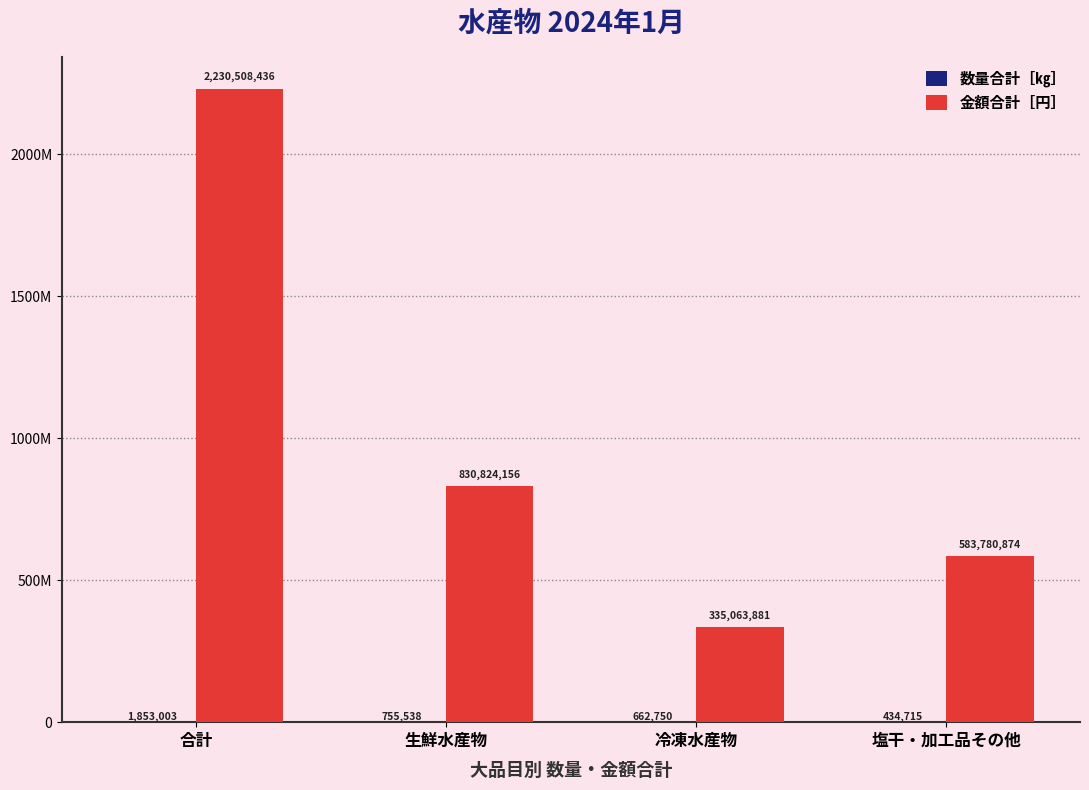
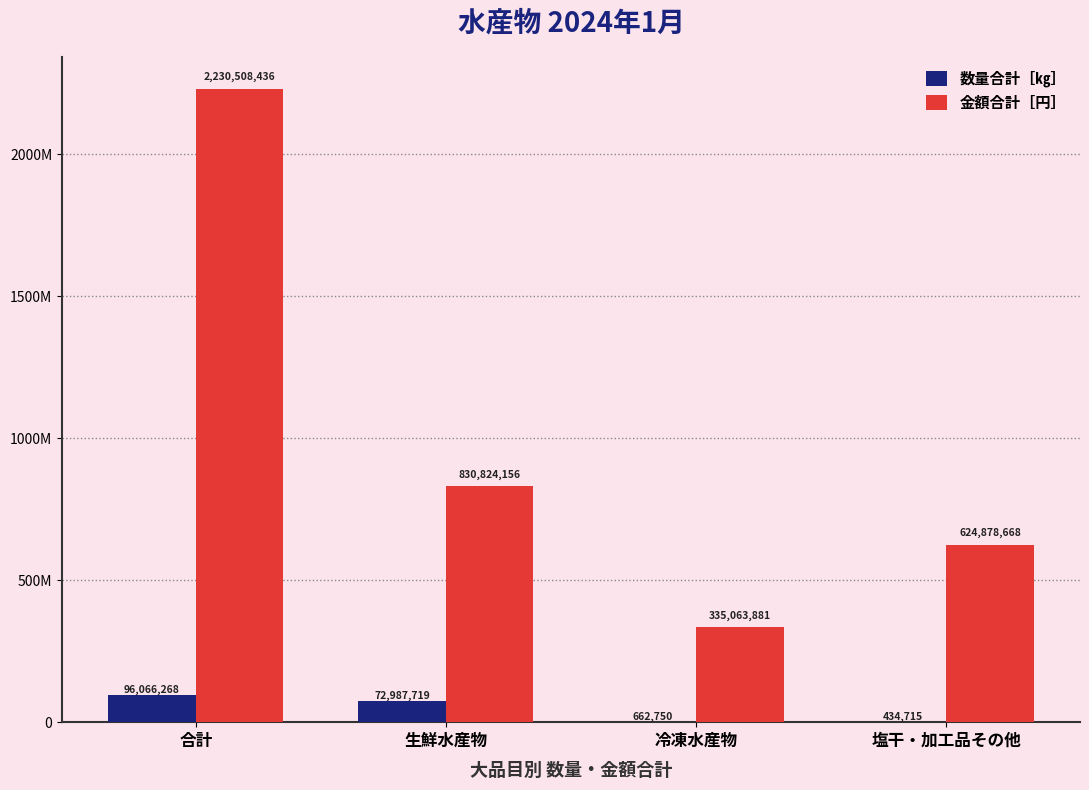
  {
    "数量合計［㎏］": {
-     "合計": "1,853,003",
-     "生鮮水産物": "755,538",
+     "合計": "96,066,268",
+     "生鮮水産物": "72,987,719",
      "冷凍水産物": "662,750",
      "塩干・加工品その他": "434,715"
    },
    "金額合計［円］": {
      "合計": "2,230,508,436",
      "生鮮水産物": "830,824,156",
      "冷凍水産物": "335,063,881",
-     "塩干・加工品その他": "583,780,874"
+     "塩干・加工品その他": "624,878,668"
    }
  }
